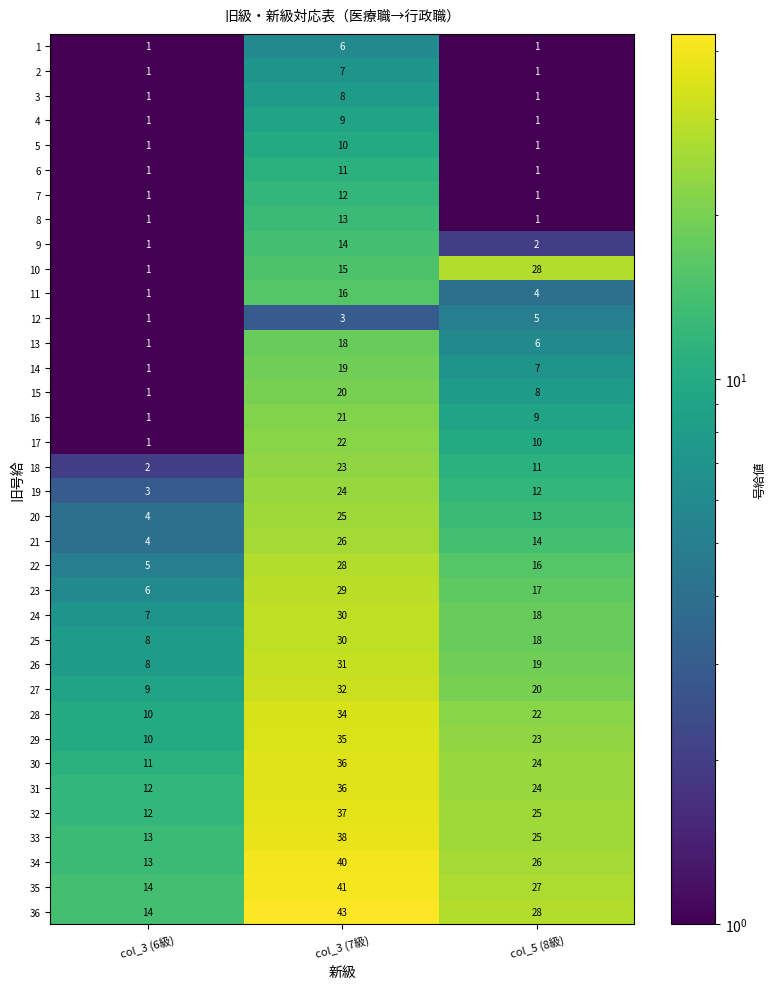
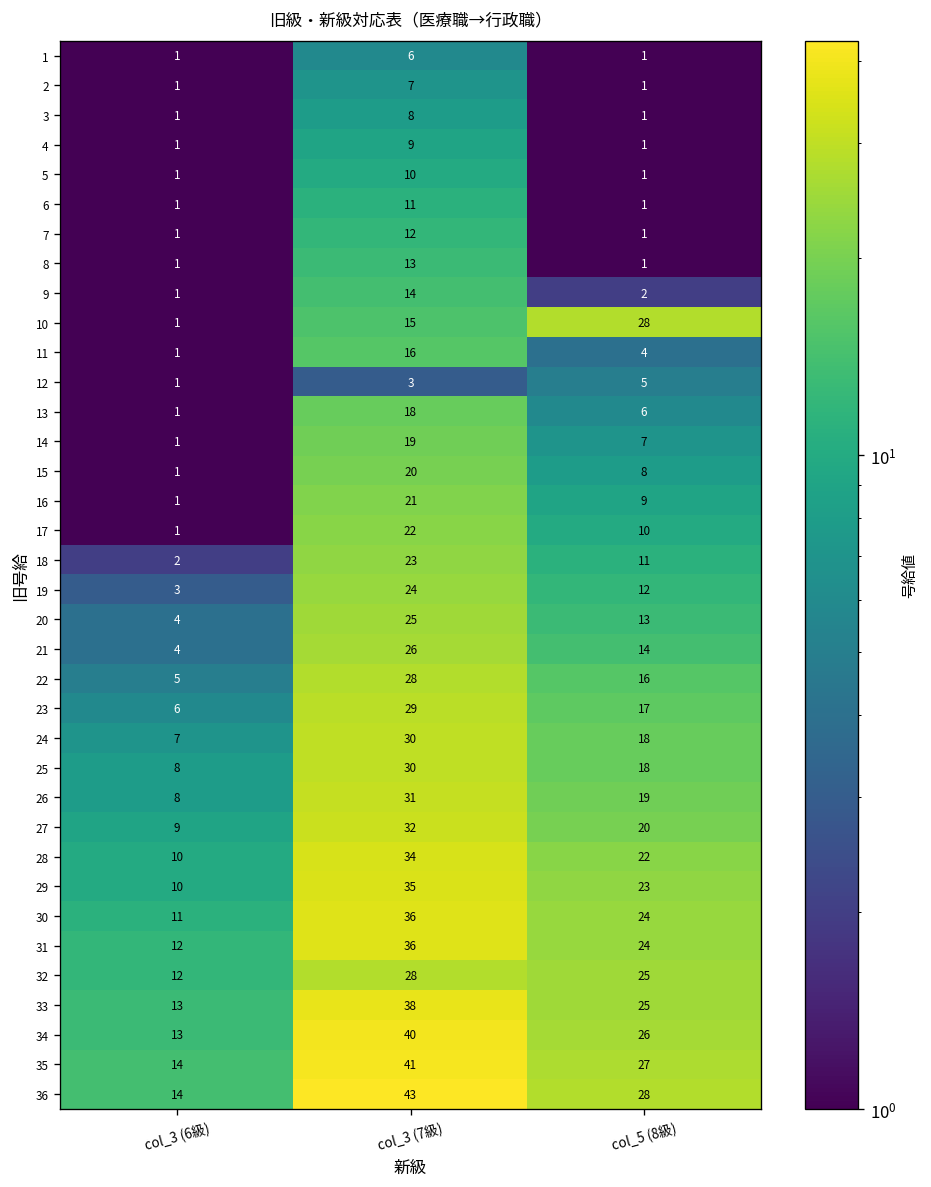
  {
    "1": {
      "col_3 (6級)": 1,
      "col_3 (7級)": 6,
      "col_5 (8級)": 1
    },
    "2": {
      "col_3 (6級)": 1,
      "col_3 (7級)": 7,
      "col_5 (8級)": 1
    },
    "3": {
      "col_3 (6級)": 1,
      "col_3 (7級)": 8,
      "col_5 (8級)": 1
    },
    "4": {
      "col_3 (6級)": 1,
      "col_3 (7級)": 9,
      "col_5 (8級)": 1
    },
    "5": {
      "col_3 (6級)": 1,
      "col_3 (7級)": 10,
      "col_5 (8級)": 1
    },
    "6": {
      "col_3 (6級)": 1,
      "col_3 (7級)": 11,
      "col_5 (8級)": 1
    },
    "7": {
      "col_3 (6級)": 1,
      "col_3 (7級)": 12,
      "col_5 (8級)": 1
    },
    "8": {
      "col_3 (6級)": 1,
      "col_3 (7級)": 13,
      "col_5 (8級)": 1
    },
    "9": {
      "col_3 (6級)": 1,
      "col_3 (7級)": 14,
      "col_5 (8級)": 2
    },
    "10": {
      "col_3 (6級)": 1,
      "col_3 (7級)": 15,
      "col_5 (8級)": 28
    },
    "11": {
      "col_3 (6級)": 1,
      "col_3 (7級)": 16,
      "col_5 (8級)": 4
    },
    "12": {
      "col_3 (6級)": 1,
      "col_3 (7級)": 3,
      "col_5 (8級)": 5
    },
    "13": {
      "col_3 (6級)": 1,
      "col_3 (7級)": 18,
      "col_5 (8級)": 6
    },
    "14": {
      "col_3 (6級)": 1,
      "col_3 (7級)": 19,
      "col_5 (8級)": 7
    },
    "15": {
      "col_3 (6級)": 1,
      "col_3 (7級)": 20,
      "col_5 (8級)": 8
    },
    "16": {
      "col_3 (6級)": 1,
      "col_3 (7級)": 21,
      "col_5 (8級)": 9
    },
    "17": {
      "col_3 (6級)": 1,
      "col_3 (7級)": 22,
      "col_5 (8級)": 10
    },
    "18": {
      "col_3 (6級)": 2,
      "col_3 (7級)": 23,
      "col_5 (8級)": 11
    },
    "19": {
      "col_3 (6級)": 3,
      "col_3 (7級)": 24,
      "col_5 (8級)": 12
    },
    "20": {
      "col_3 (6級)": 4,
      "col_3 (7級)": 25,
      "col_5 (8級)": 13
    },
    "21": {
      "col_3 (6級)": 4,
      "col_3 (7級)": 26,
      "col_5 (8級)": 14
    },
    "22": {
      "col_3 (6級)": 5,
      "col_3 (7級)": 28,
      "col_5 (8級)": 16
    },
    "23": {
      "col_3 (6級)": 6,
      "col_3 (7級)": 29,
      "col_5 (8級)": 17
    },
    "24": {
      "col_3 (6級)": 7,
      "col_3 (7級)": 30,
      "col_5 (8級)": 18
    },
    "25": {
      "col_3 (6級)": 8,
      "col_3 (7級)": 30,
      "col_5 (8級)": 18
    },
    "26": {
      "col_3 (6級)": 8,
      "col_3 (7級)": 31,
      "col_5 (8級)": 19
    },
    "27": {
      "col_3 (6級)": 9,
      "col_3 (7級)": 32,
      "col_5 (8級)": 20
    },
    "28": {
      "col_3 (6級)": 10,
      "col_3 (7級)": 34,
      "col_5 (8級)": 22
    },
    "29": {
      "col_3 (6級)": 10,
      "col_3 (7級)": 35,
      "col_5 (8級)": 23
    },
    "30": {
      "col_3 (6級)": 11,
      "col_3 (7級)": 36,
      "col_5 (8級)": 24
    },
    "31": {
      "col_3 (6級)": 12,
      "col_3 (7級)": 36,
      "col_5 (8級)": 24
    },
    "32": {
      "col_3 (6級)": 12,
-     "col_3 (7級)": 37,
+     "col_3 (7級)": 28,
      "col_5 (8級)": 25
    },
    "33": {
      "col_3 (6級)": 13,
      "col_3 (7級)": 38,
      "col_5 (8級)": 25
    },
    "34": {
      "col_3 (6級)": 13,
      "col_3 (7級)": 40,
      "col_5 (8級)": 26
    },
    "35": {
      "col_3 (6級)": 14,
      "col_3 (7級)": 41,
      "col_5 (8級)": 27
    },
    "36": {
      "col_3 (6級)": 14,
      "col_3 (7級)": 43,
      "col_5 (8級)": 28
    }
  }
